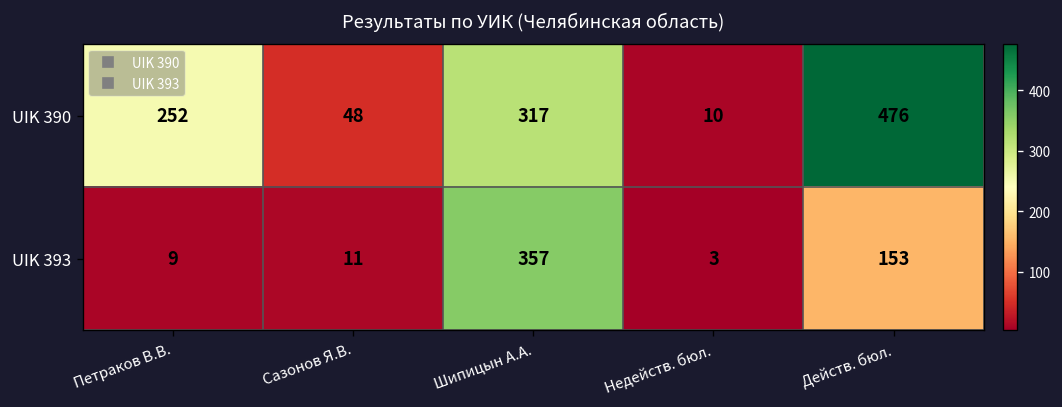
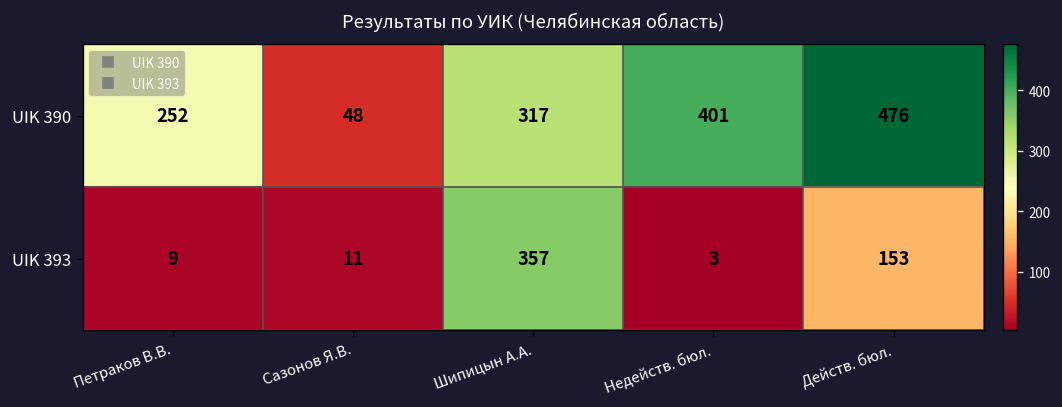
  {
    "UIK 390": {
      "Петраков В.В.": 252,
      "Сазонов Я.В.": 48,
      "Шипицын А.А.": 317,
-     "Недейств. бюл.": 10,
+     "Недейств. бюл.": 401,
      "Действ. бюл.": 476
    },
    "UIK 393": {
      "Петраков В.В.": 9,
      "Сазонов Я.В.": 11,
      "Шипицын А.А.": 357,
      "Недейств. бюл.": 3,
      "Действ. бюл.": 153
    }
  }
